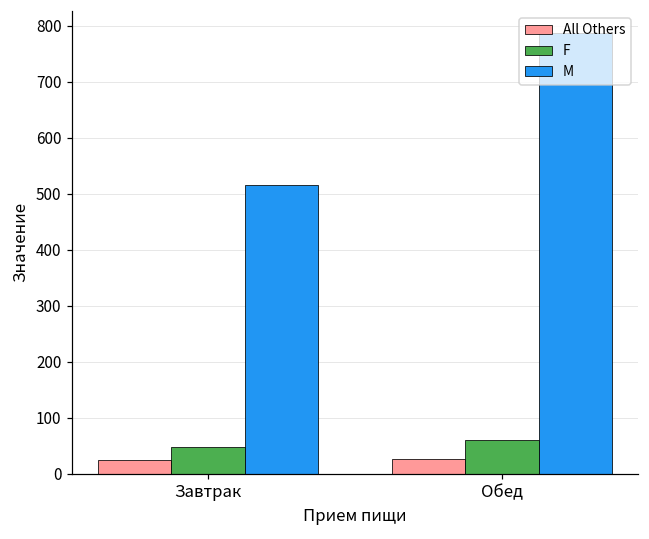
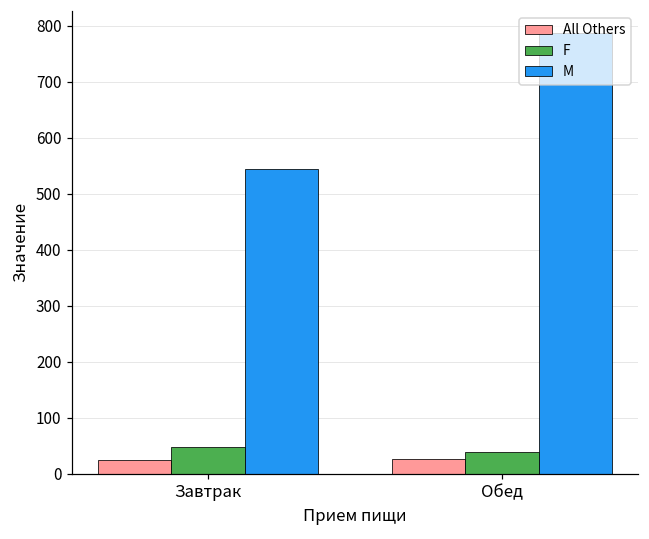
  {
    "All Others": {
      "Завтрак": 30,
      "Обед": 30
    },
    "F": {
      "Завтрак": 50,
-     "Обед": 60
+     "Обед": 40
    },
    "M": {
-     "Завтрак": 520
+     "Завтрак": 550
    }
  }
